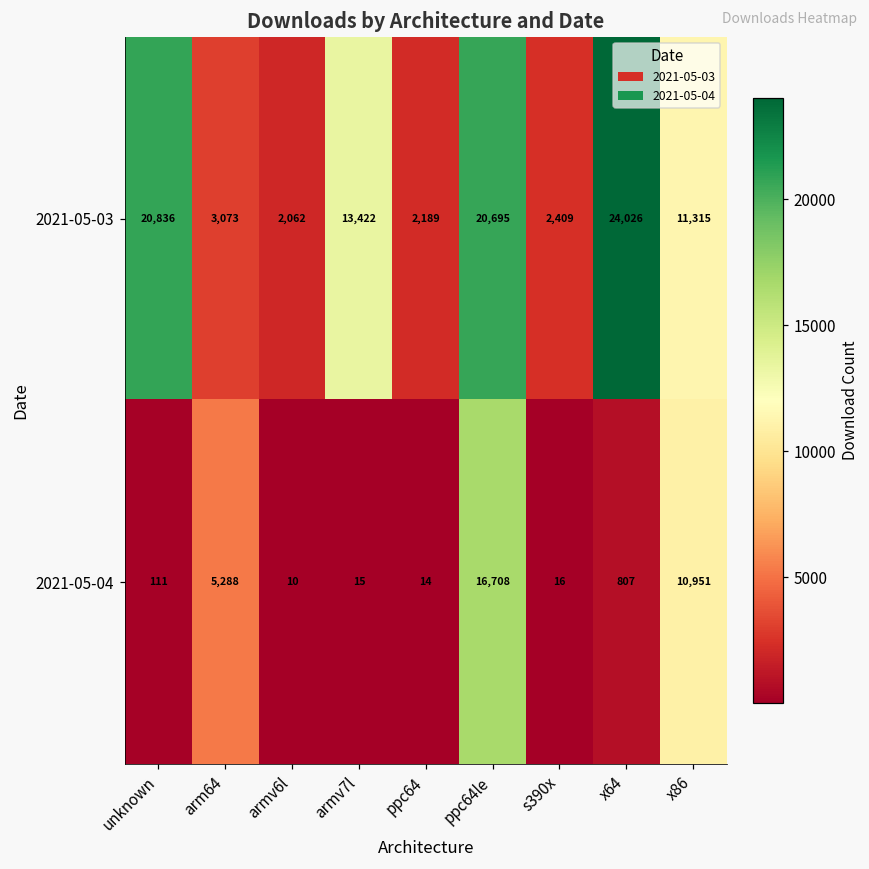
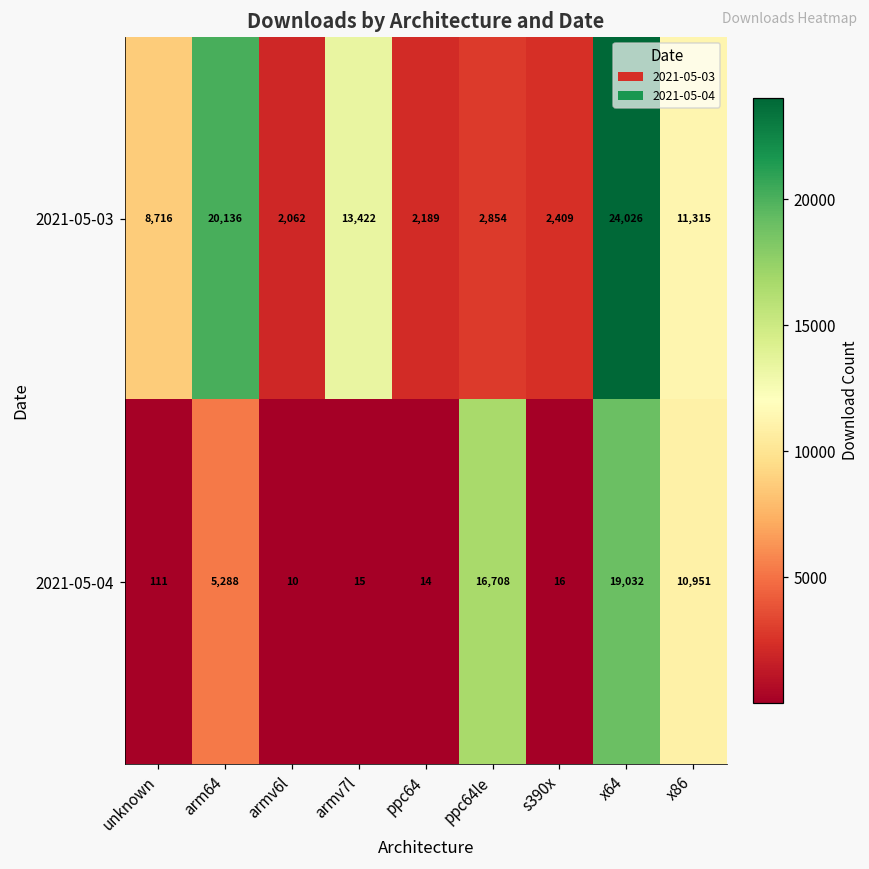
  {
    "2021-05-03": {
-     "unknown": "20,836",
-     "arm64": "3,073",
+     "unknown": "8,716",
+     "arm64": "20,136",
      "armv6l": "2,062",
      "armv7l": "13,422",
      "ppc64": "2,189",
-     "ppc64le": "20,695",
+     "ppc64le": "2,854",
      "s390x": "2,409",
      "x64": "24,026",
      "x86": "11,315"
    },
    "2021-05-04": {
      "unknown": "111",
      "arm64": "5,288",
      "armv6l": "10",
      "armv7l": "15",
      "ppc64": "14",
      "ppc64le": "16,708",
      "s390x": "16",
-     "x64": "807",
+     "x64": "19,032",
      "x86": "10,951"
    }
  }
